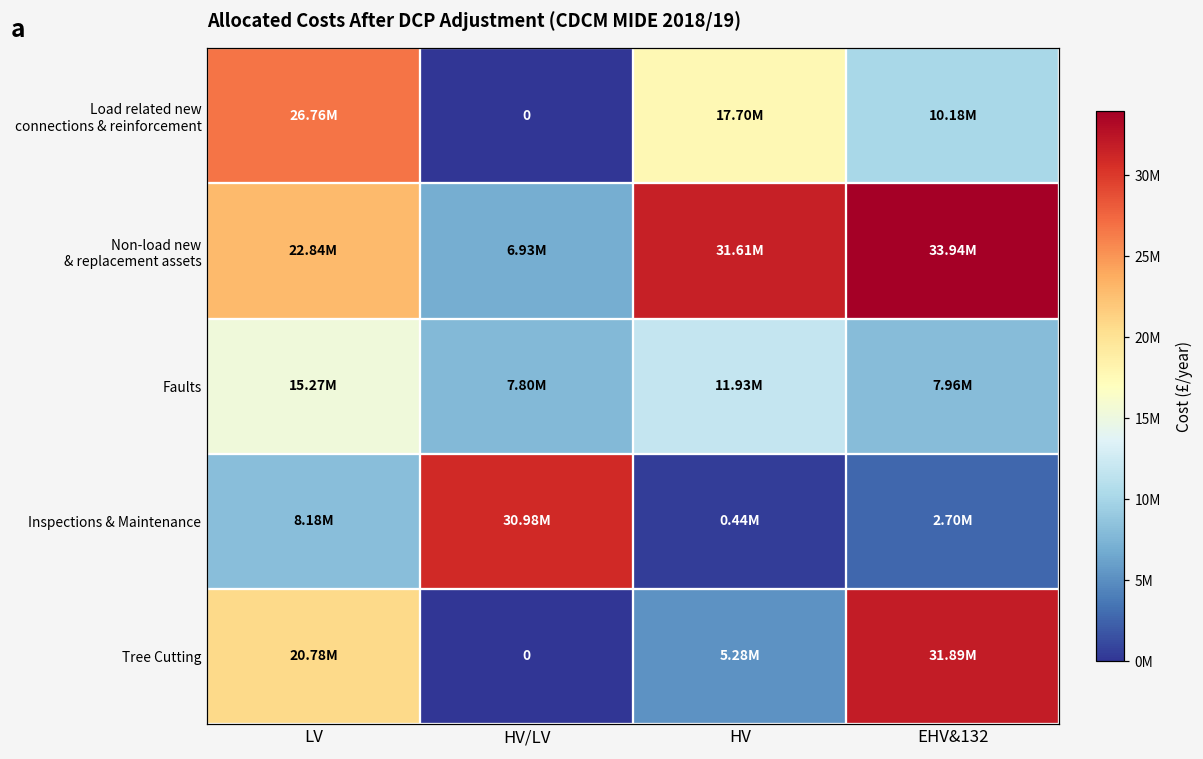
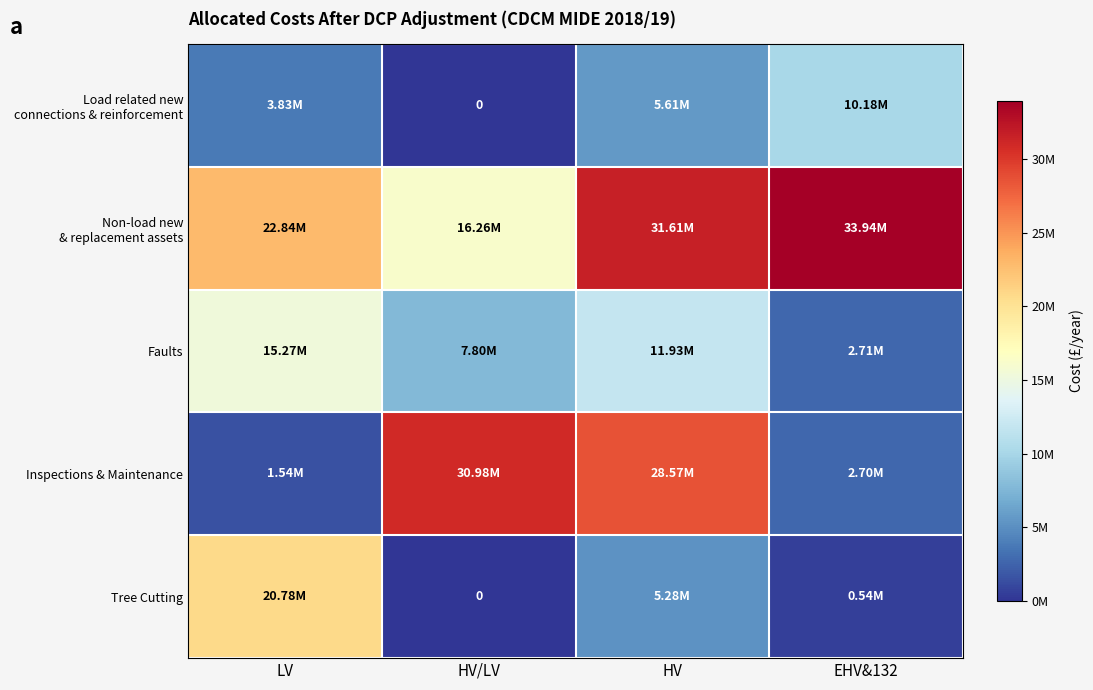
  {
    "Load related new connections & reinforcement": {
-     "LV": "26.76M",
+     "LV": "3.83M",
      "HV/LV": "0",
-     "HV": "17.70M",
+     "HV": "5.61M",
      "EHV&132": "10.18M"
    },
    "Non-load new & replacement assets": {
      "LV": "22.84M",
-     "HV/LV": "6.93M",
+     "HV/LV": "16.26M",
      "HV": "31.61M",
      "EHV&132": "33.94M"
    },
    "Faults": {
      "LV": "15.27M",
      "HV/LV": "7.80M",
      "HV": "11.93M",
-     "EHV&132": "7.96M"
+     "EHV&132": "2.71M"
    },
    "Inspections & Maintenance": {
-     "LV": "8.18M",
+     "LV": "1.54M",
      "HV/LV": "30.98M",
-     "HV": "0.44M",
+     "HV": "28.57M",
      "EHV&132": "2.70M"
    },
    "Tree Cutting": {
      "LV": "20.78M",
      "HV/LV": "0",
      "HV": "5.28M",
-     "EHV&132": "31.89M"
+     "EHV&132": "0.54M"
    }
  }
